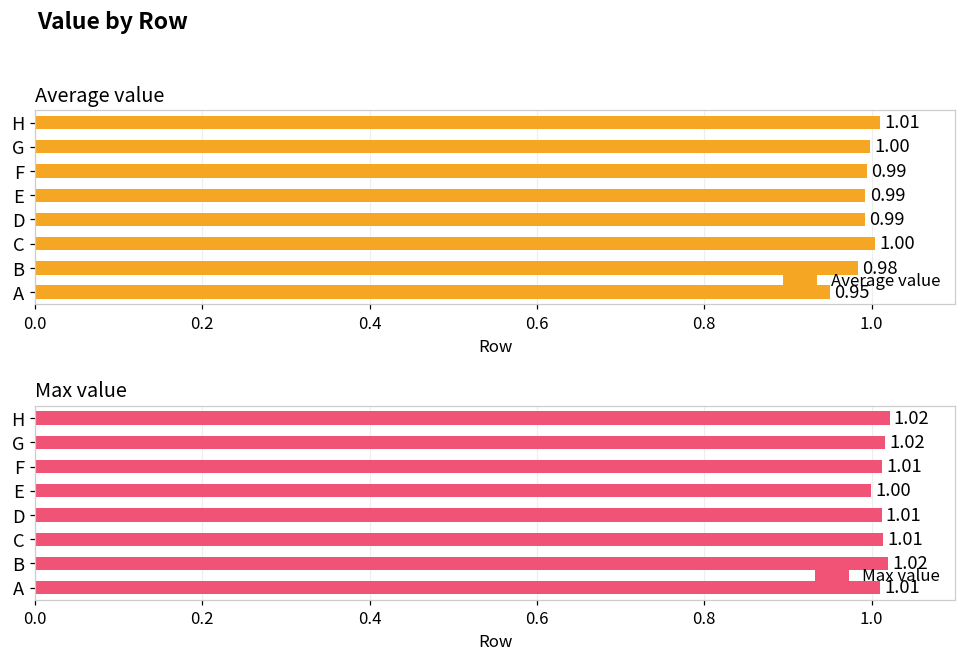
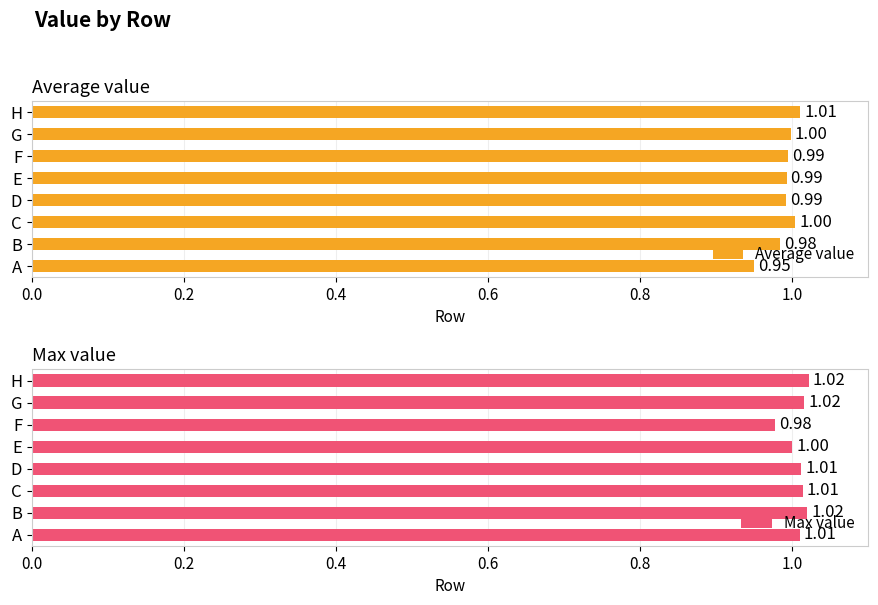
  {
    "Average value": {
      "H": 1.01,
      "G": 1.00,
      "F": 0.99,
      "E": 0.99,
      "D": 0.99,
      "C": 1.00,
      "B": 0.98,
      "A": 0.95
    },
    "Max value": {
      "H": 1.02,
      "G": 1.02,
-     "F": 1.01,
+     "F": 0.98,
      "E": 1.00,
      "D": 1.01,
      "C": 1.01,
      "B": 1.02,
      "A": 1.01
    }
  }
